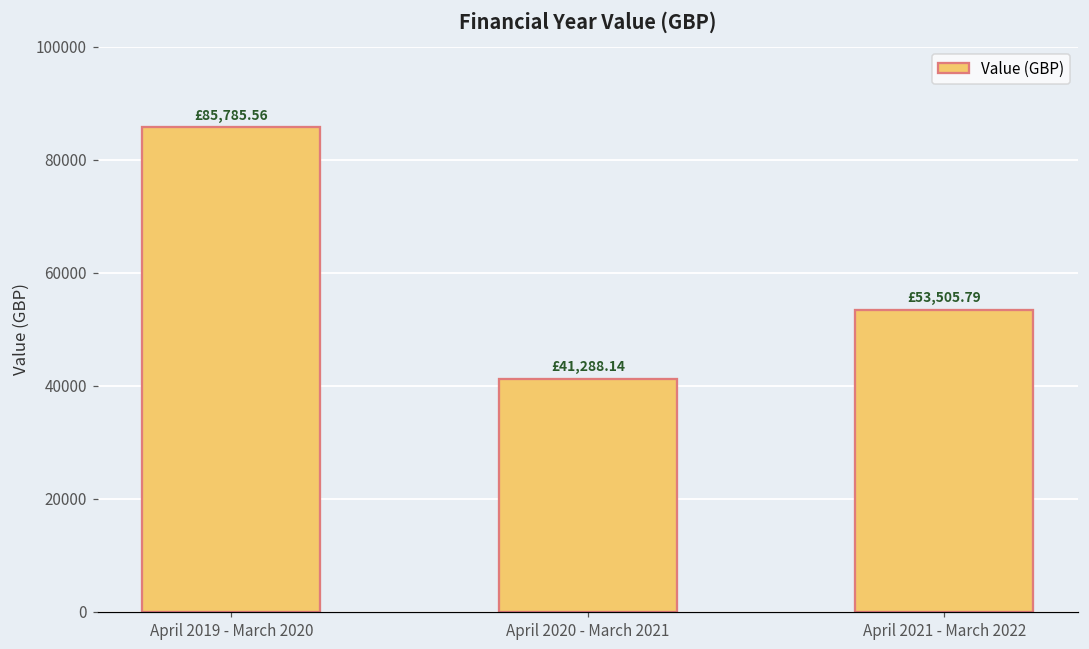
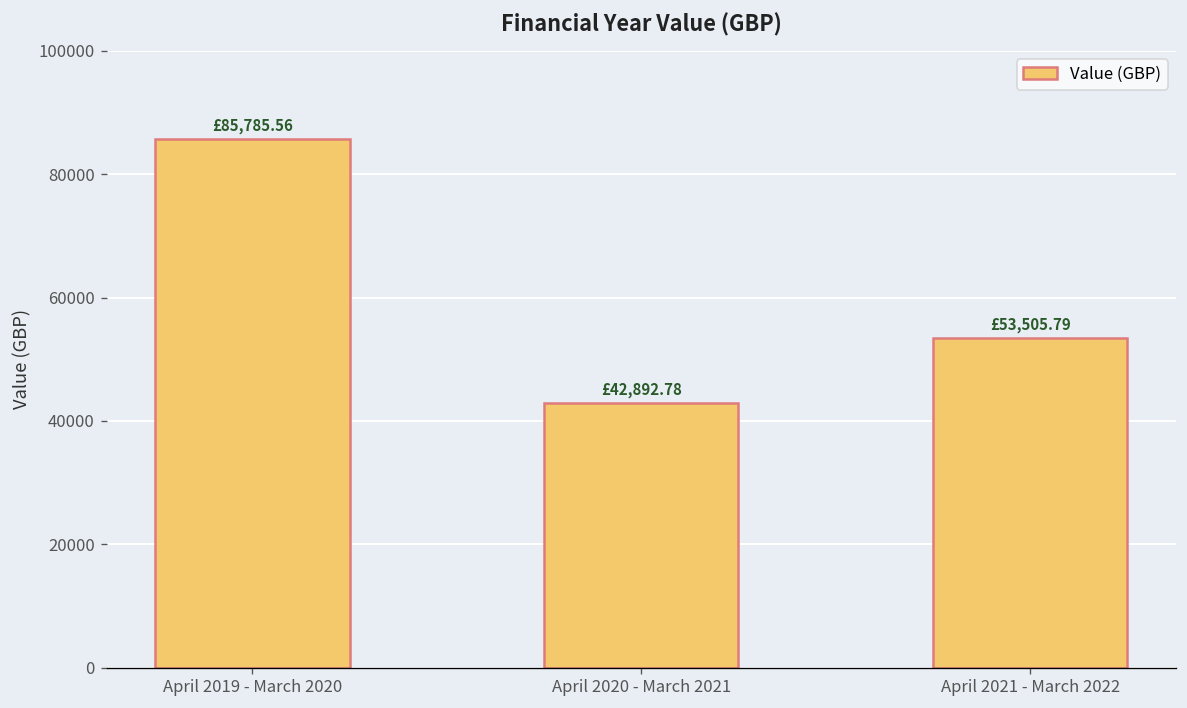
  {
    "April 2019 - March 2020": "£85,785.56",
-   "April 2020 - March 2021": "£41,288.14",
+   "April 2020 - March 2021": "£42,892.78",
    "April 2021 - March 2022": "£53,505.79"
  }
